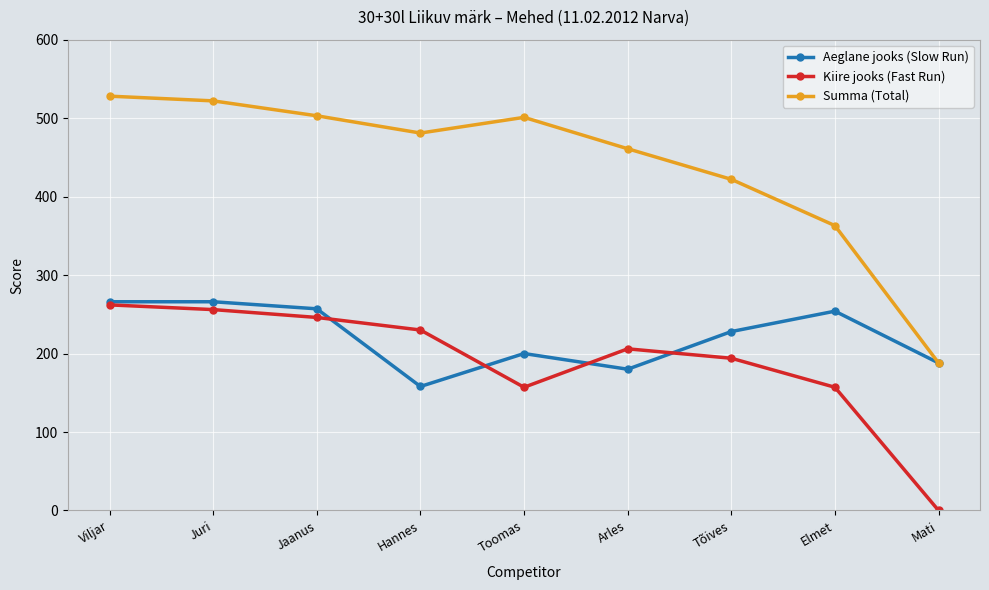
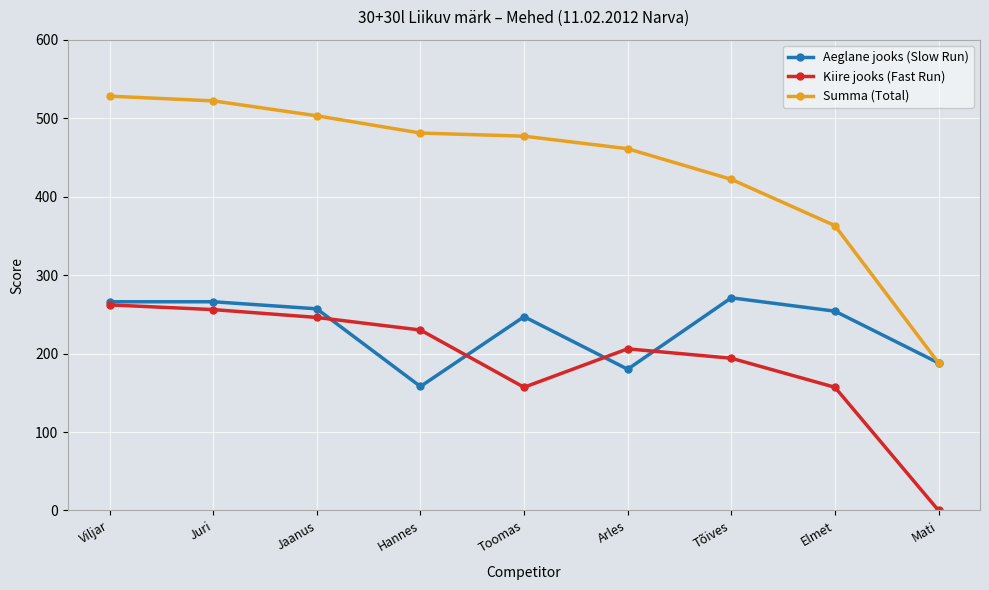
  {
    "Aeglane jooks (Slow Run)": {
      "Viljar": 270,
      "Juri": 270,
      "Jaanus": 260,
      "Hannes": 160,
-     "Toomas": 200,
+     "Toomas": 250,
      "Arles": 180,
-     "Tõives": 230,
+     "Tõives": 270,
      "Elmet": 250
    },
    "Kiire jooks (Fast Run)": {
      "Viljar": 260,
      "Juri": 260,
      "Jaanus": 250,
      "Hannes": 230,
      "Toomas": 160,
      "Arles": 210,
      "Tõives": 190,
      "Elmet": 160,
      "Mati": 0
    },
    "Summa (Total)": {
      "Viljar": 530,
      "Juri": 520,
      "Jaanus": 500,
      "Hannes": 480,
-     "Toomas": 500,
+     "Toomas": 480,
      "Arles": 460,
      "Tõives": 420,
      "Elmet": 360
    }
  }
